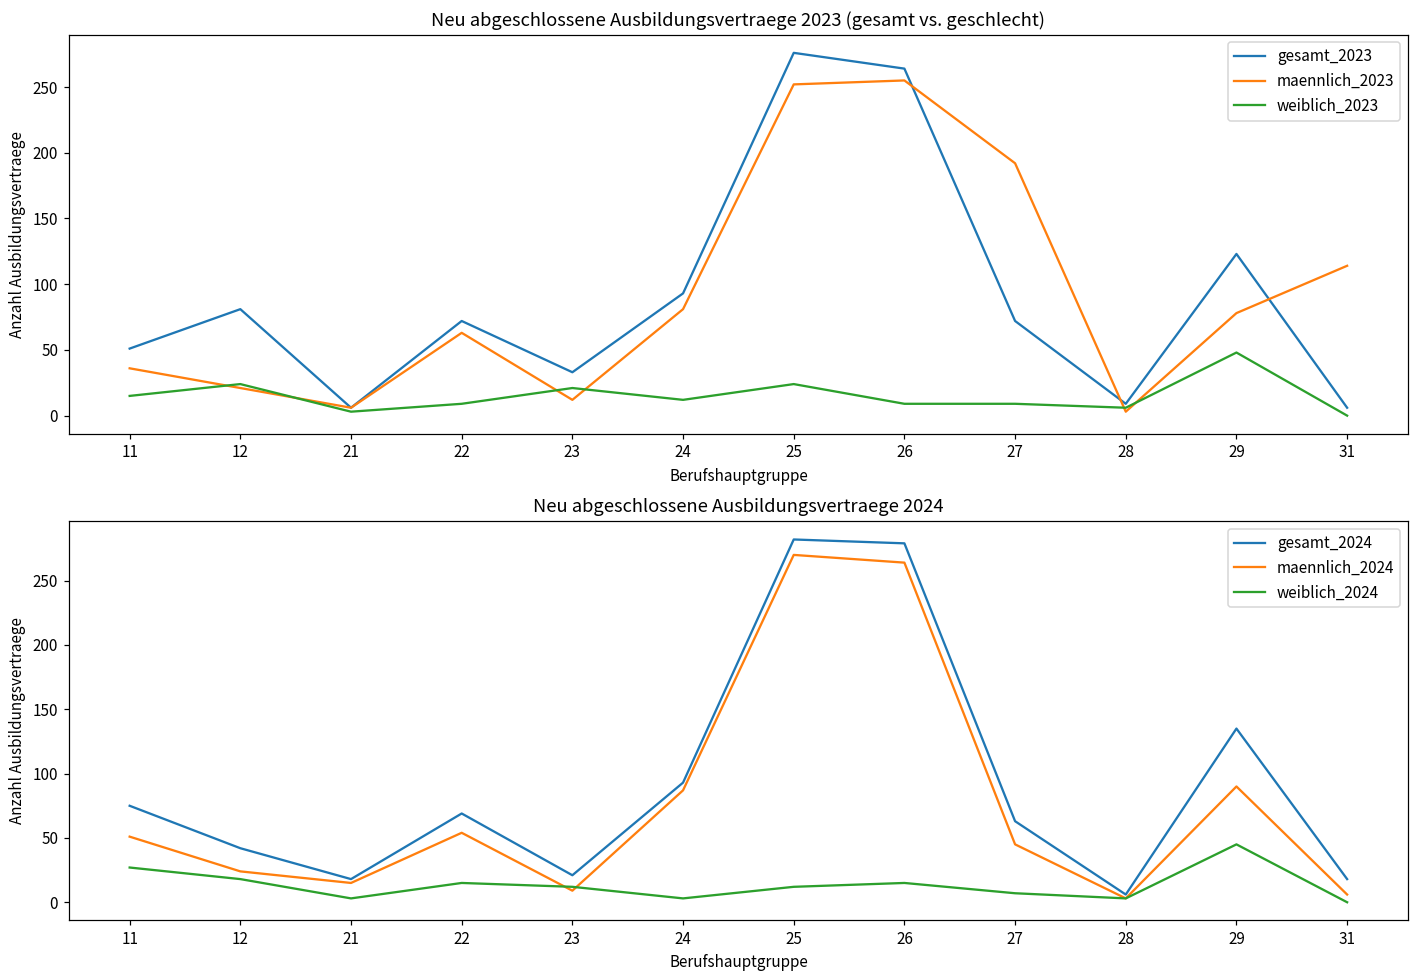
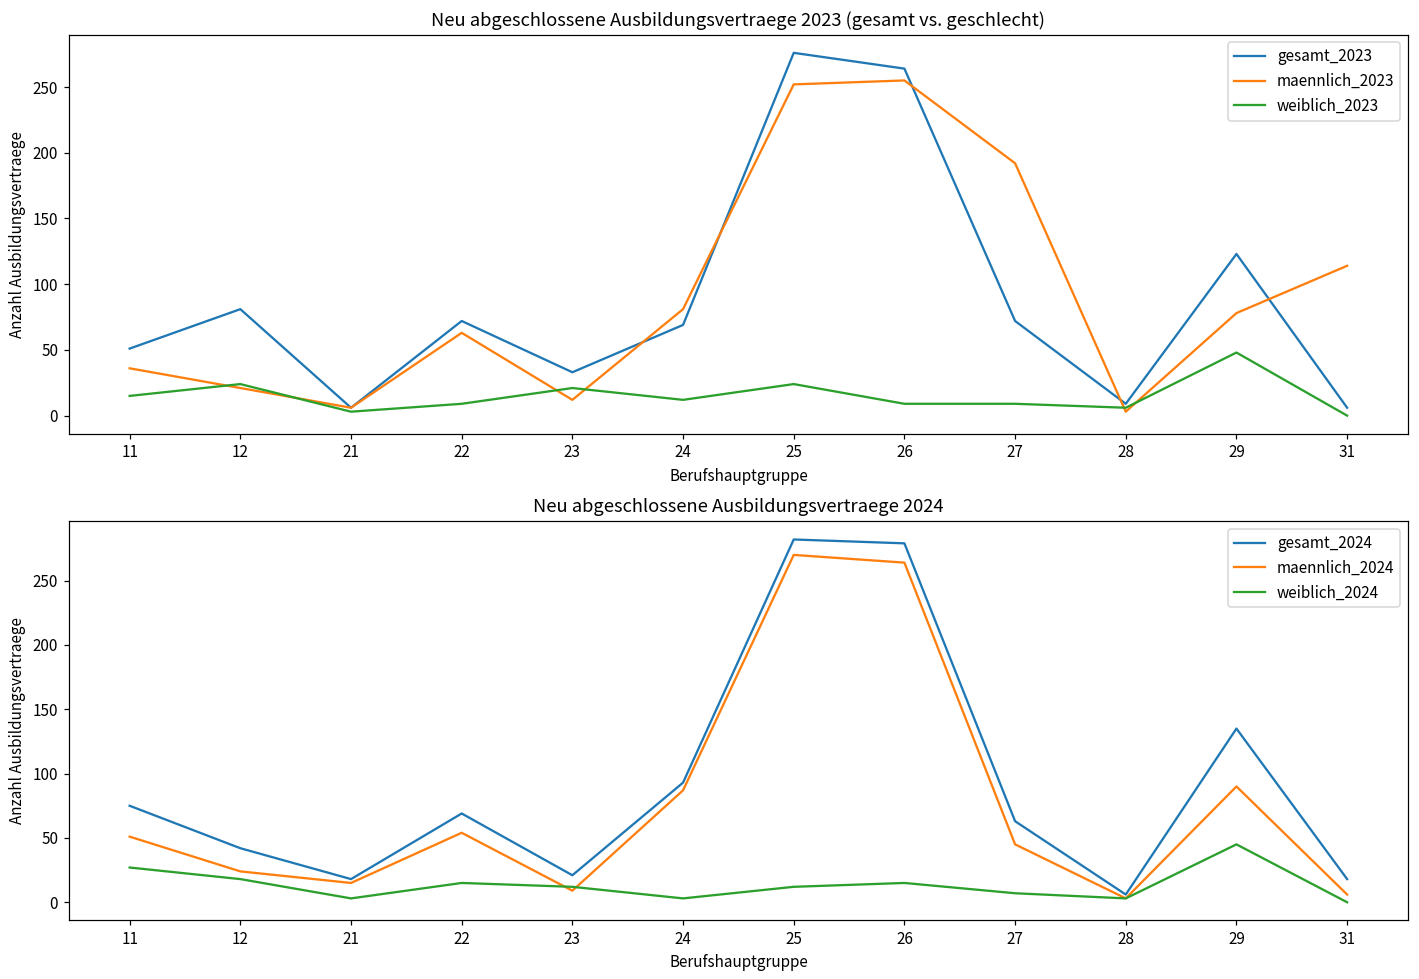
  {
    "Neu abgeschlossene Ausbildungsvertraege 2023 (gesamt vs. geschlecht)": {
      "gesamt_2023": {
        "11": 51,
        "12": 81,
        "22": 72,
        "23": 33,
-       "24": 93,
+       "24": 69,
        "25": 276,
        "26": 264,
        "27": 72,
        "28": 9,
        "29": 123,
        "31": 6
      },
      "maennlich_2023": {
        "11": 36,
        "12": 21,
        "22": 63,
        "23": 12,
        "24": 81,
        "25": 252,
        "26": 255,
        "27": 192,
        "28": 3,
        "29": 78,
        "31": 114
      },
      "weiblich_2023": {
        "11": 15,
        "12": 24,
        "21": 3,
        "22": 9,
        "23": 21,
        "24": 12,
        "25": 24,
        "26": 9,
        "27": 9,
        "28": 6,
        "29": 48,
        "31": 0
      }
    },
    "Neu abgeschlossene Ausbildungsvertraege 2024": {
      "gesamt_2024": {
        "11": 75,
        "12": 42,
        "21": 18,
        "22": 69,
        "23": 21,
        "24": 93,
        "25": 282,
        "26": 279,
        "27": 63,
        "28": 6,
        "29": 135,
        "31": 18
      },
      "maennlich_2024": {
        "11": 51,
        "12": 24,
        "21": 15,
        "22": 54,
        "23": 9,
        "24": 87,
        "25": 270,
        "26": 264,
        "27": 45,
        "29": 90,
        "31": 6
      },
      "weiblich_2024": {
        "11": 27,
        "12": 18,
        "21": 3,
        "22": 15,
        "23": 12,
        "24": 3,
        "25": 12,
        "26": 15,
        "27": 7,
        "29": 45,
        "31": 0
      }
    }
  }
